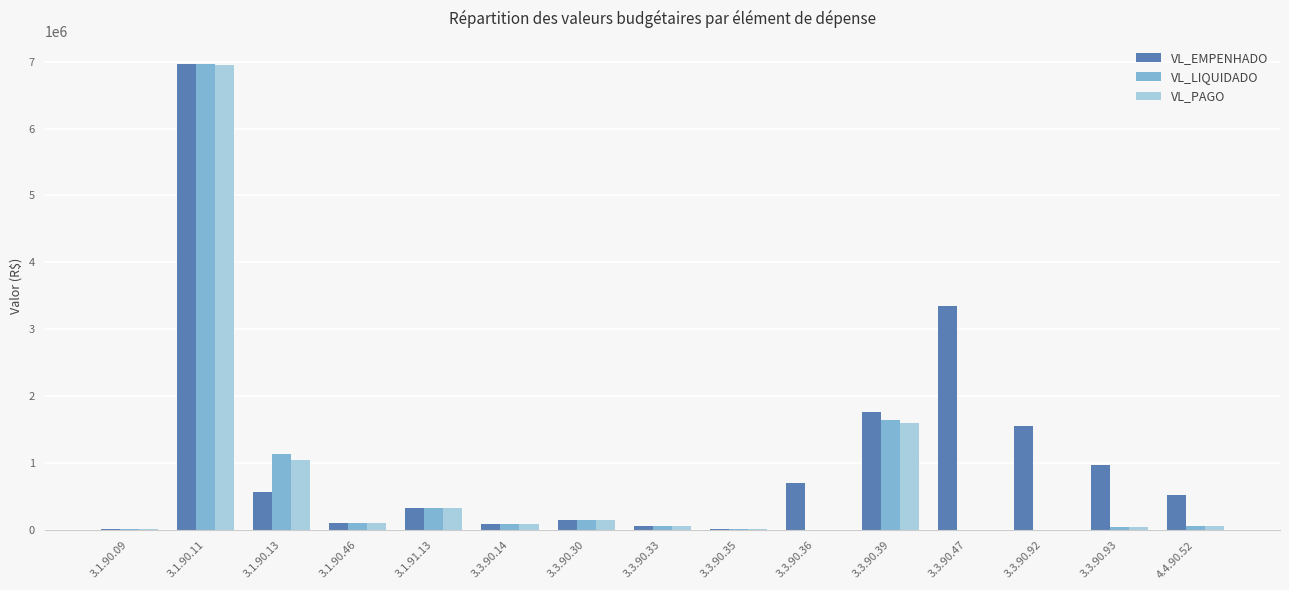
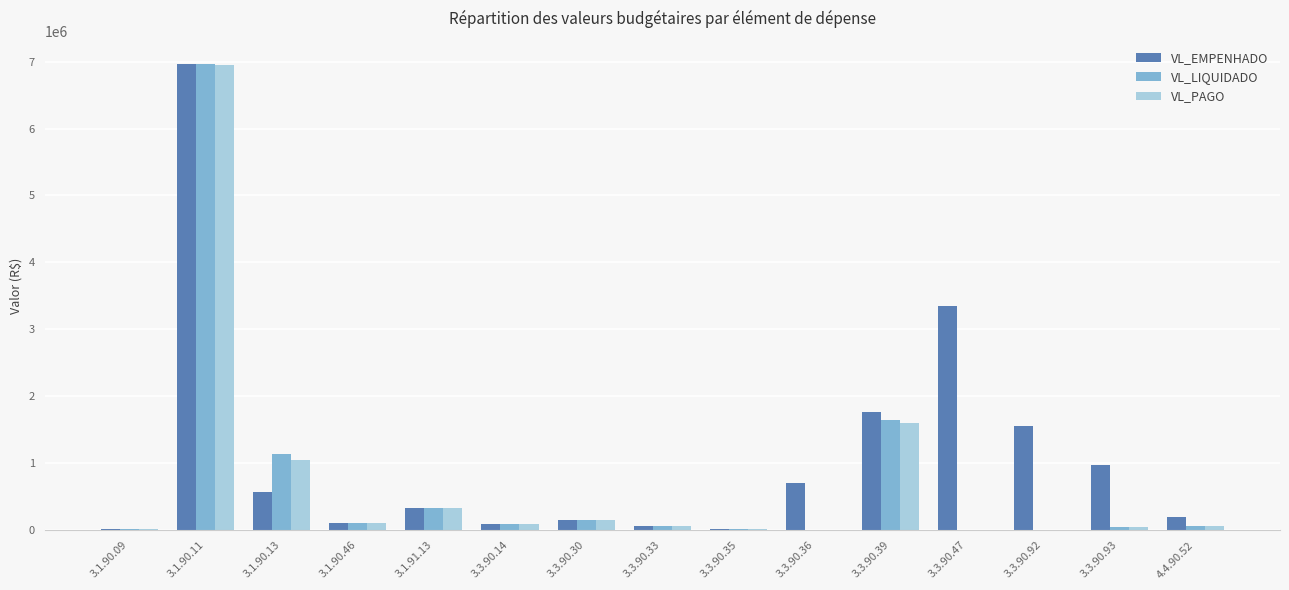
  {
    "VL_EMPENHADO": {
      "3.1.90.11": 7000000,
      "3.1.90.13": 600000,
      "3.1.90.46": 100000,
      "3.1.91.13": 300000,
      "3.3.90.14": 100000,
      "3.3.90.30": 200000,
      "3.3.90.33": 100000,
      "3.3.90.36": 700000,
      "3.3.90.39": 1800000,
      "3.3.90.47": 3300000,
      "3.3.90.92": 1600000,
      "3.3.90.93": 1000000,
-     "4.4.90.52": 500000
+     "4.4.90.52": 200000
    }
  }
